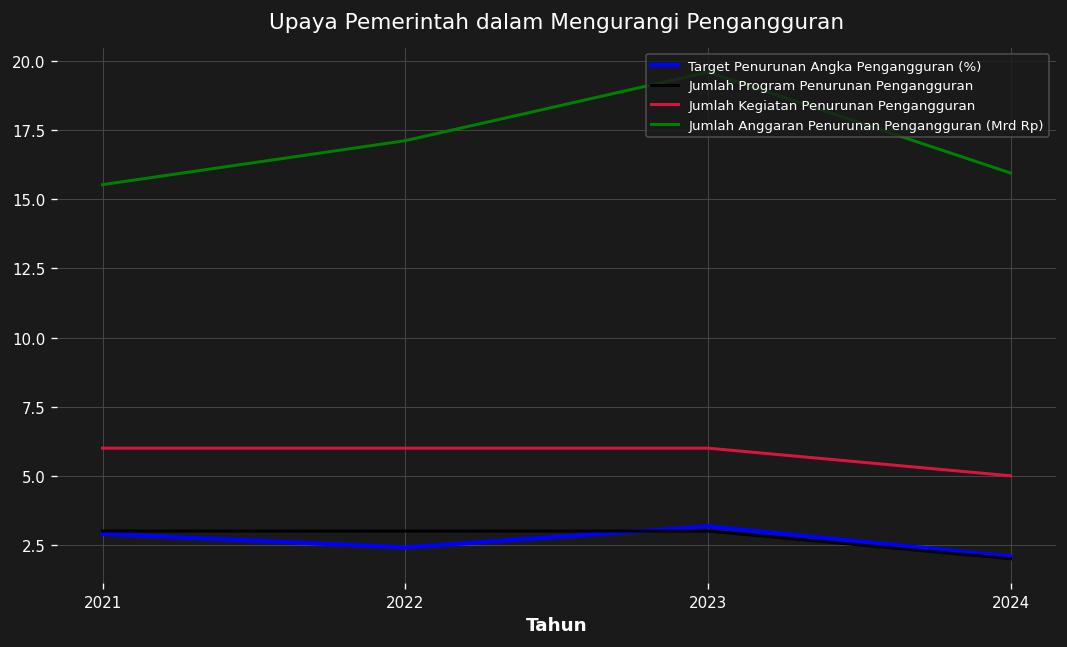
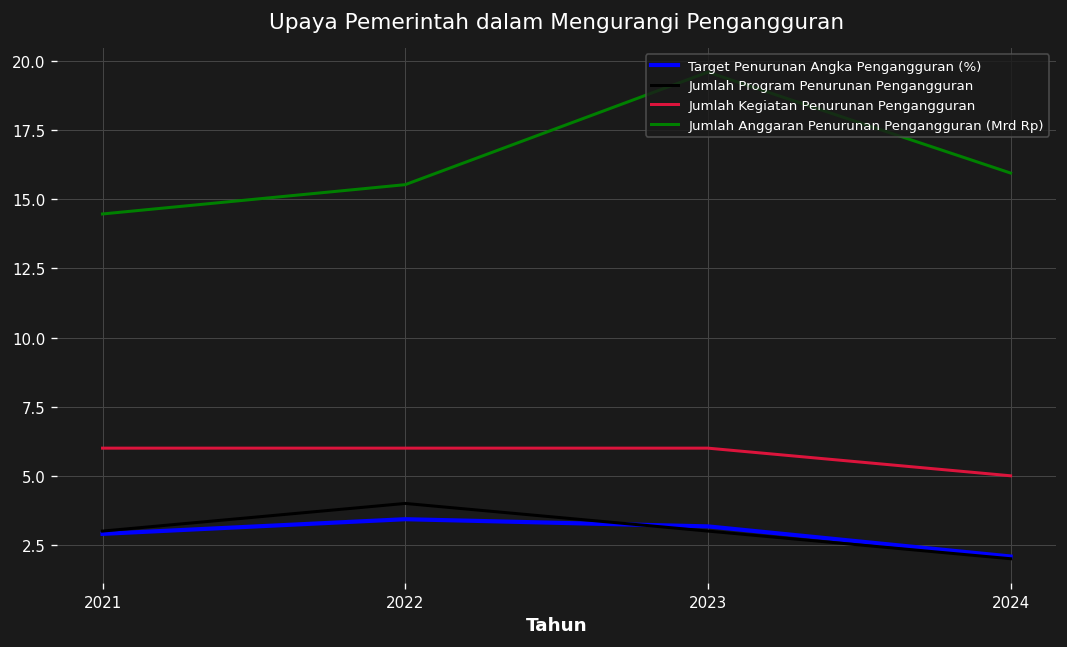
  {
    "Target Penurunan Angka Pengangguran (%)": {
-     "2022": 2.4,
+     "2022": 3.4,
      "2023": 3.2
    },
    "Jumlah Program Penurunan Pengangguran": {
-     "2022": 3,
+     "2022": 4,
      "2023": 3
    },
    "Jumlah Kegiatan Penurunan Pengangguran": {
      "2021": 6.0,
      "2022": 6.0,
      "2023": 6.0,
      "2024": 5.0
    },
    "Jumlah Anggaran Penurunan Pengangguran (Mrd Rp)": {
-     "2021": 15.5,
-     "2022": 17.1,
+     "2021": 14.5,
+     "2022": 15.5,
      "2024": 16.0
    }
  }
